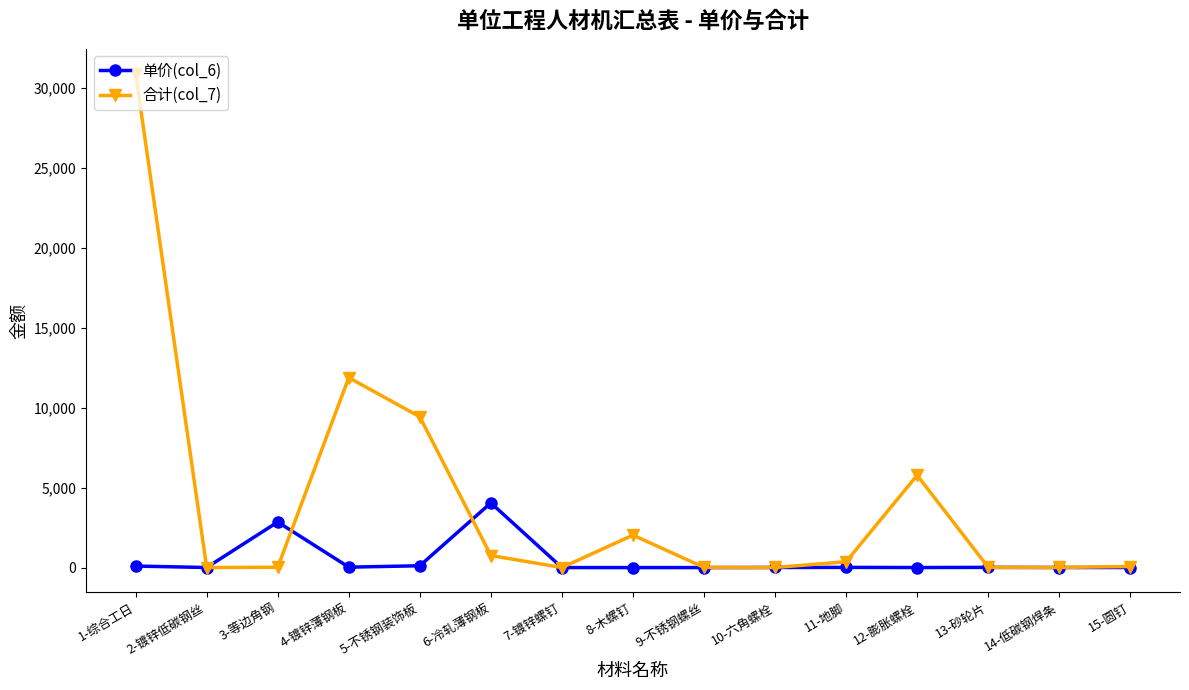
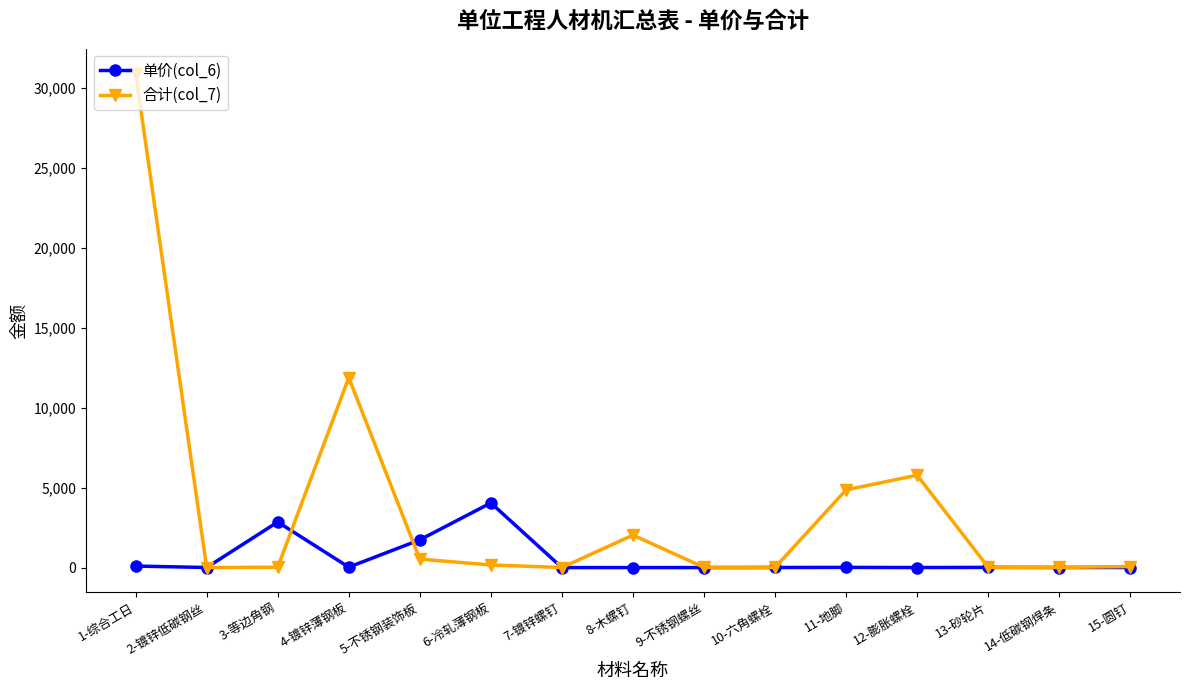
  {
    "单价(col_6)": {
      "1-综合工日": "100",
      "3-等边角钢": "2,900",
      "4-镀锌薄钢板": "0",
-     "5-不锈钢装饰板": "100",
+     "5-不锈钢装饰板": "1,700",
      "6-冷轧薄钢板": "4,000",
      "8-木螺钉": "0",
      "11-地脚": "0",
      "12-膨胀螺栓": "0"
    },
    "合计(col_7)": {
      "3-等边角钢": "0",
      "4-镀锌薄钢板": "11,900",
-     "5-不锈钢装饰板": "9,400",
-     "6-冷轧薄钢板": "800",
+     "5-不锈钢装饰板": "500",
+     "6-冷轧薄钢板": "200",
      "8-木螺钉": "2,000",
-     "11-地脚": "400",
+     "11-地脚": "4,900",
      "12-膨胀螺栓": "5,800"
    }
  }
